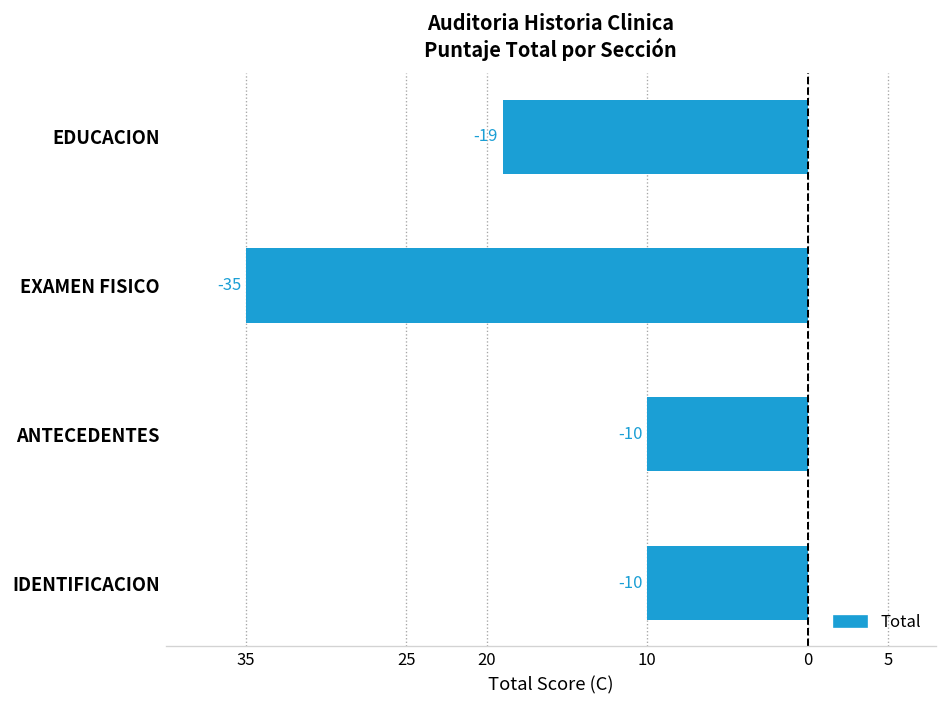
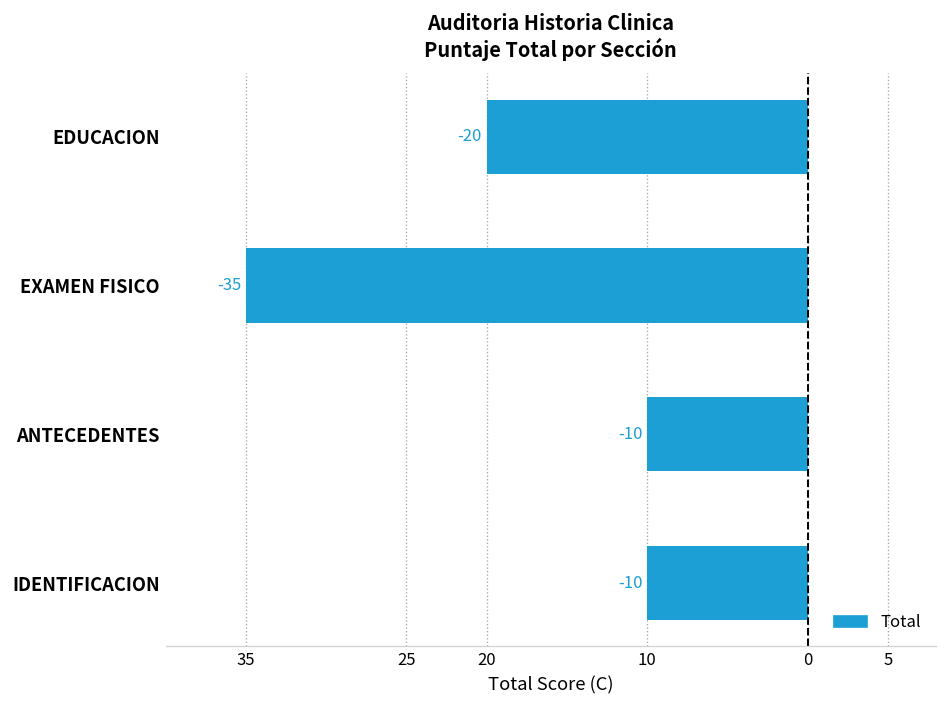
  {
-   "EDUCACION": -19,
+   "EDUCACION": -20,
    "EXAMEN FISICO": -35,
    "ANTECEDENTES": -10,
    "IDENTIFICACION": -10
  }
